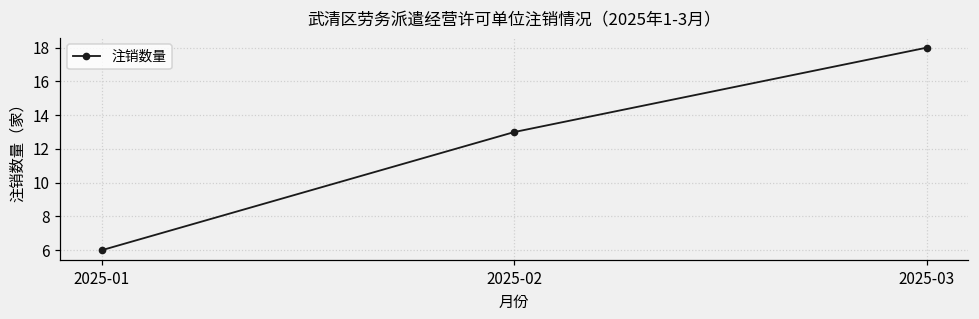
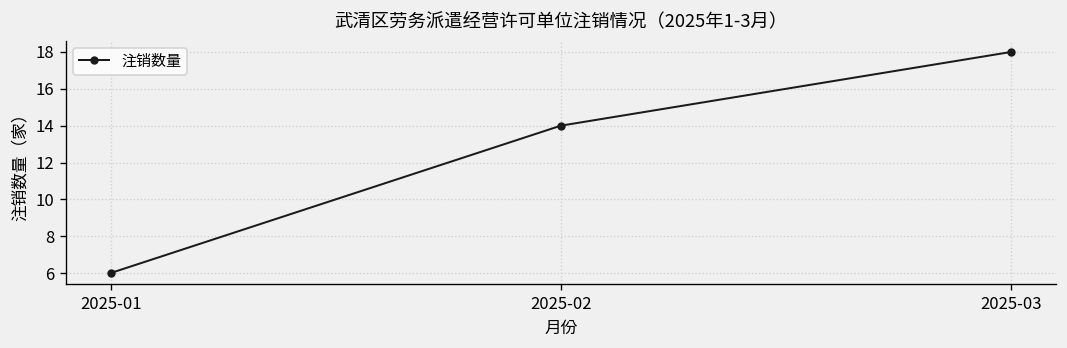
  {
    "2025-01": 6,
-   "2025-02": 13,
+   "2025-02": 14,
    "2025-03": 18
  }
